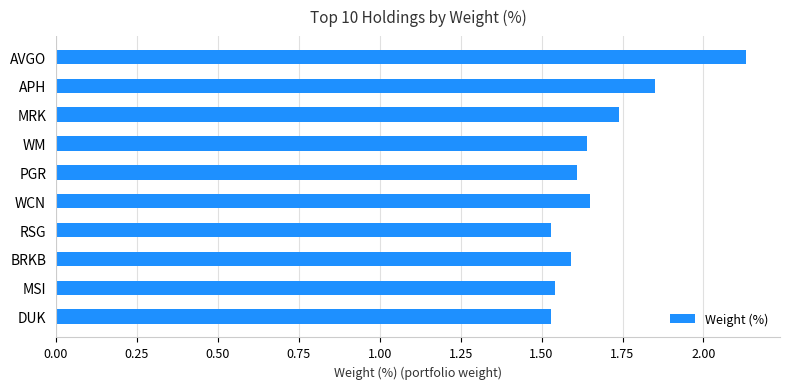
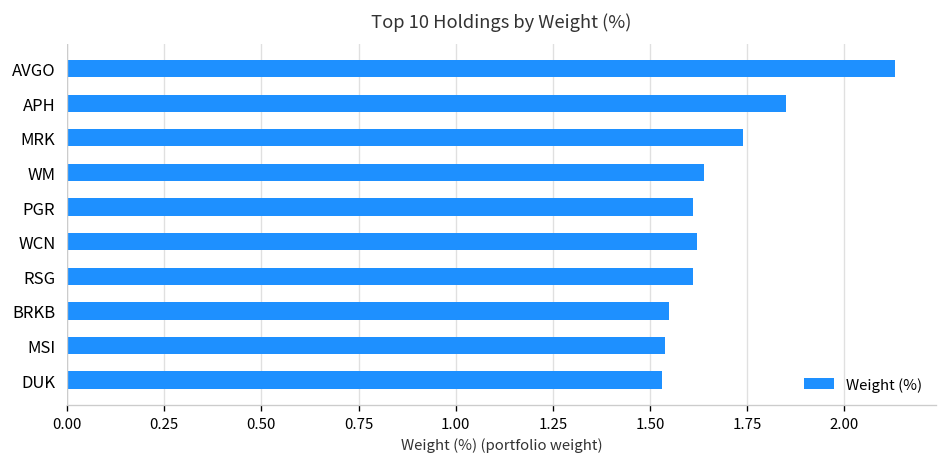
  {
    "AVGO": 2.13,
    "APH": 1.85,
    "MRK": 1.74,
    "WM": 1.64,
    "PGR": 1.61,
-   "WCN": 1.65,
-   "RSG": 1.53,
-   "BRKB": 1.59,
+   "WCN": 1.62,
+   "RSG": 1.61,
+   "BRKB": 1.55,
    "MSI": 1.54,
    "DUK": 1.53
  }
